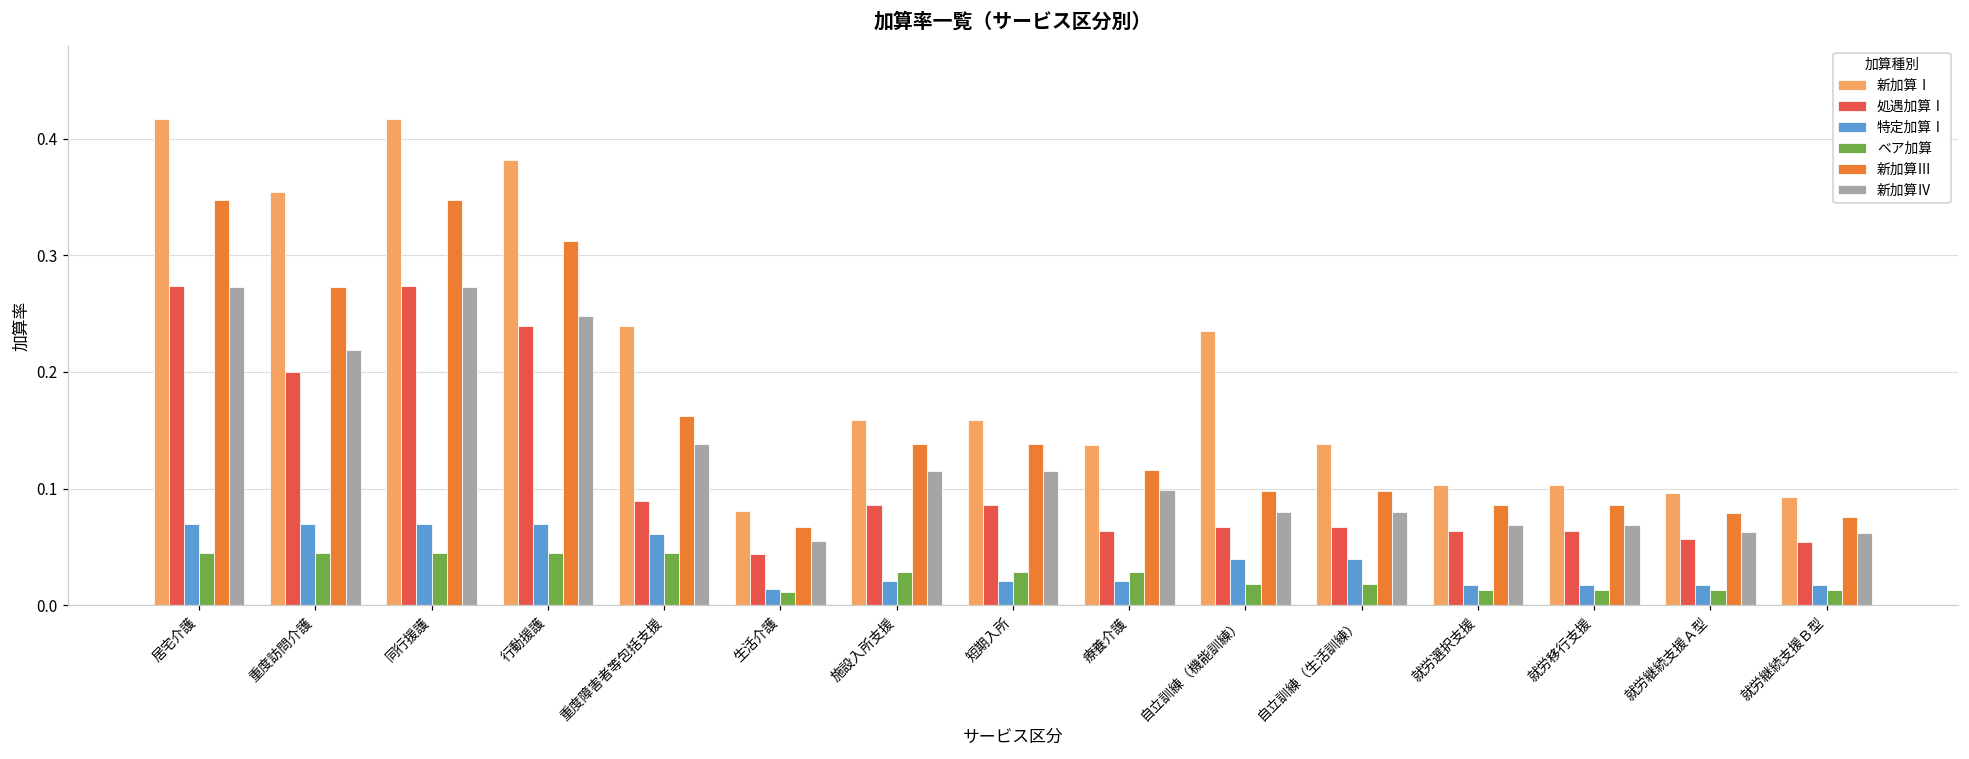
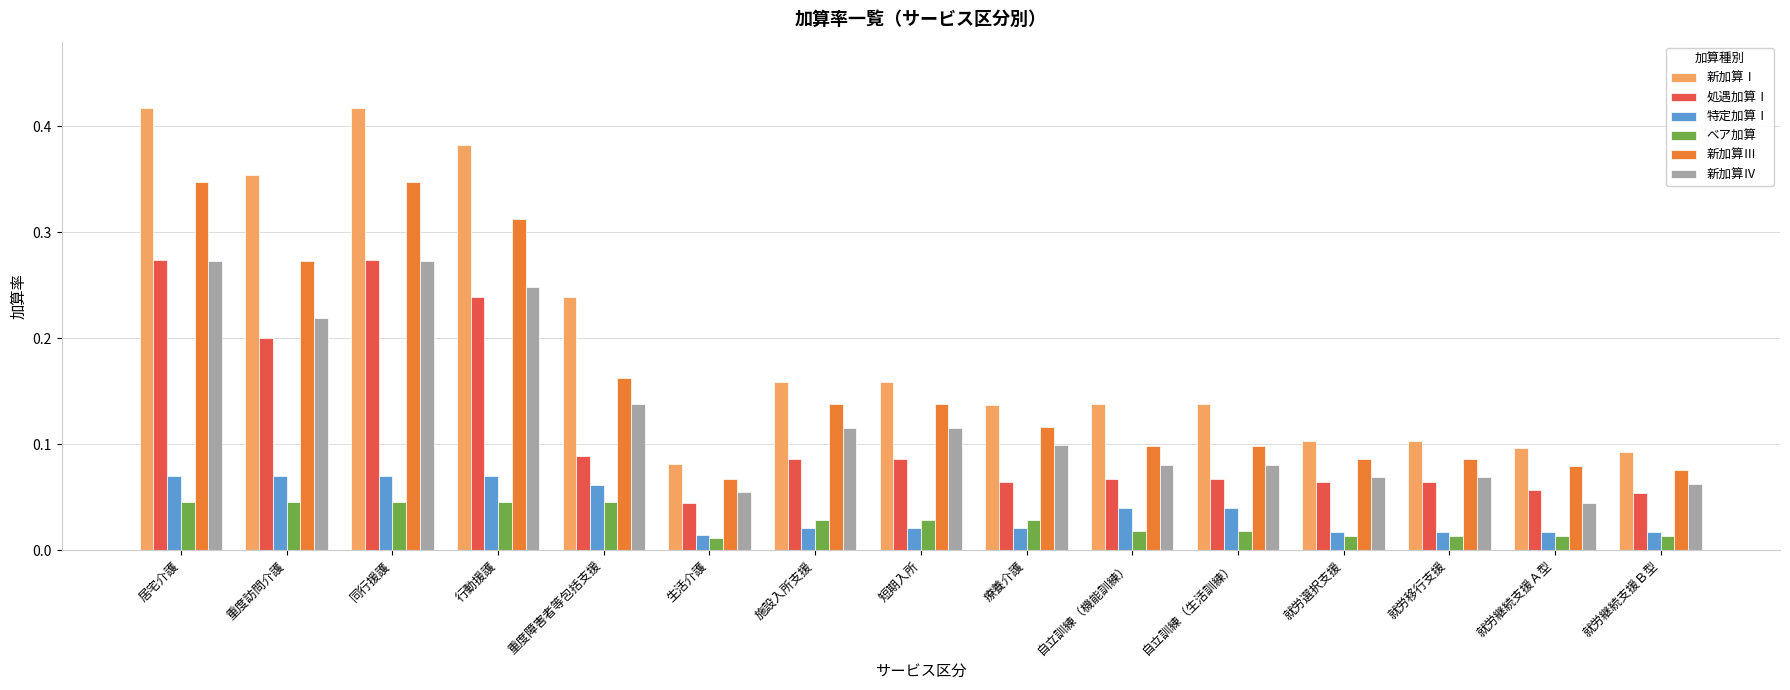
  {
    "新加算Ⅰ": {
      "居宅介護": 0.417,
      "重度訪問介護": 0.354,
      "同行援護": 0.417,
      "行動援護": 0.382,
      "重度障害者等包括支援": 0.239,
      "生活介護": 0.081,
      "施設入所支援": 0.159,
      "短期入所": 0.159,
      "療養介護": 0.137,
-     "自立訓練（機能訓練）": 0.235,
+     "自立訓練（機能訓練）": 0.138,
      "自立訓練（生活訓練）": 0.138,
      "就労選択支援": 0.103,
      "就労移行支援": 0.103,
      "就労継続支援Ａ型": 0.096,
      "就労継続支援Ｂ型": 0.093
    },
    "特定加算Ⅰ": {
      "居宅介護": 0.070,
      "重度訪問介護": 0.070,
      "同行援護": 0.070,
      "行動援護": 0.070,
      "重度障害者等包括支援": 0.061,
      "生活介護": 0.014,
      "施設入所支援": 0.021,
      "短期入所": 0.021,
      "療養介護": 0.021,
      "自立訓練（機能訓練）": 0.040,
      "自立訓練（生活訓練）": 0.040,
      "就労選択支援": 0.017,
      "就労移行支援": 0.017,
      "就労継続支援Ａ型": 0.017,
      "就労継続支援Ｂ型": 0.017
    },
    "ベア加算": {
      "居宅介護": 0.045,
      "重度訪問介護": 0.045,
      "同行援護": 0.045,
      "行動援護": 0.045,
      "重度障害者等包括支援": 0.045,
      "生活介護": 0.011,
      "施設入所支援": 0.028,
      "短期入所": 0.028,
      "療養介護": 0.028,
      "自立訓練（機能訓練）": 0.018,
      "自立訓練（生活訓練）": 0.018,
      "就労選択支援": 0.013,
      "就労移行支援": 0.013,
      "就労継続支援Ａ型": 0.013,
      "就労継続支援Ｂ型": 0.013
    },
    "新加算Ⅳ": {
      "居宅介護": 0.273,
      "重度訪問介護": 0.219,
      "同行援護": 0.273,
      "行動援護": 0.248,
      "重度障害者等包括支援": 0.138,
      "生活介護": 0.055,
      "施設入所支援": 0.115,
      "短期入所": 0.115,
      "療養介護": 0.099,
      "自立訓練（機能訓練）": 0.080,
      "自立訓練（生活訓練）": 0.080,
      "就労選択支援": 0.069,
      "就労移行支援": 0.069,
-     "就労継続支援Ａ型": 0.063,
+     "就労継続支援Ａ型": 0.044,
      "就労継続支援Ｂ型": 0.062
    }
  }
